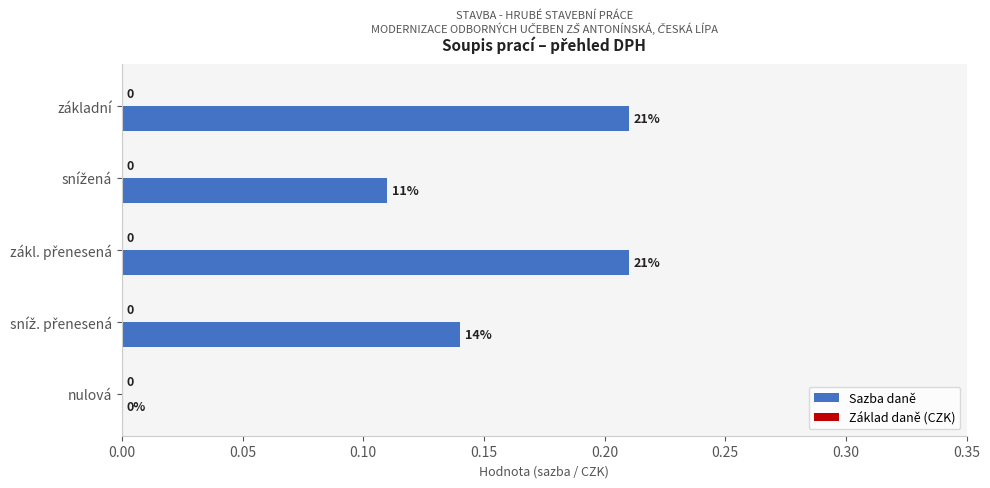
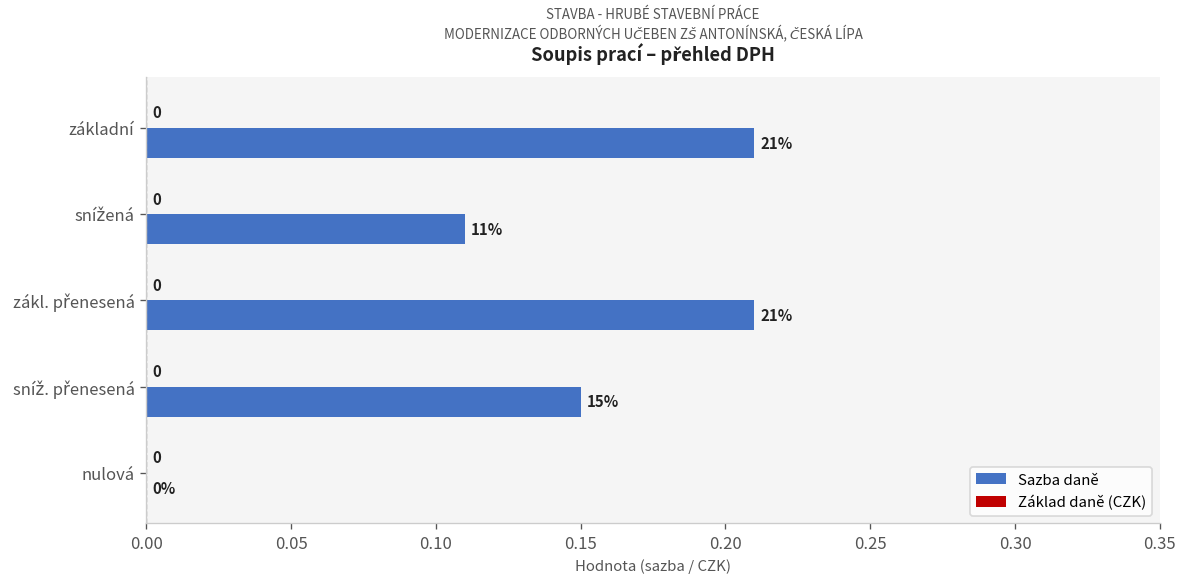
  {
    "Sazba daně": {
      "základní": "21%",
      "snížená": "11%",
      "zákl. přenesená": "21%",
-     "sníž. přenesená": "14%",
+     "sníž. přenesená": "15%",
      "nulová": "0%"
    },
    "Základ daně (CZK)": {
      "základní": "0",
      "snížená": "0",
      "zákl. přenesená": "0",
      "sníž. přenesená": "0",
      "nulová": "0"
    }
  }
